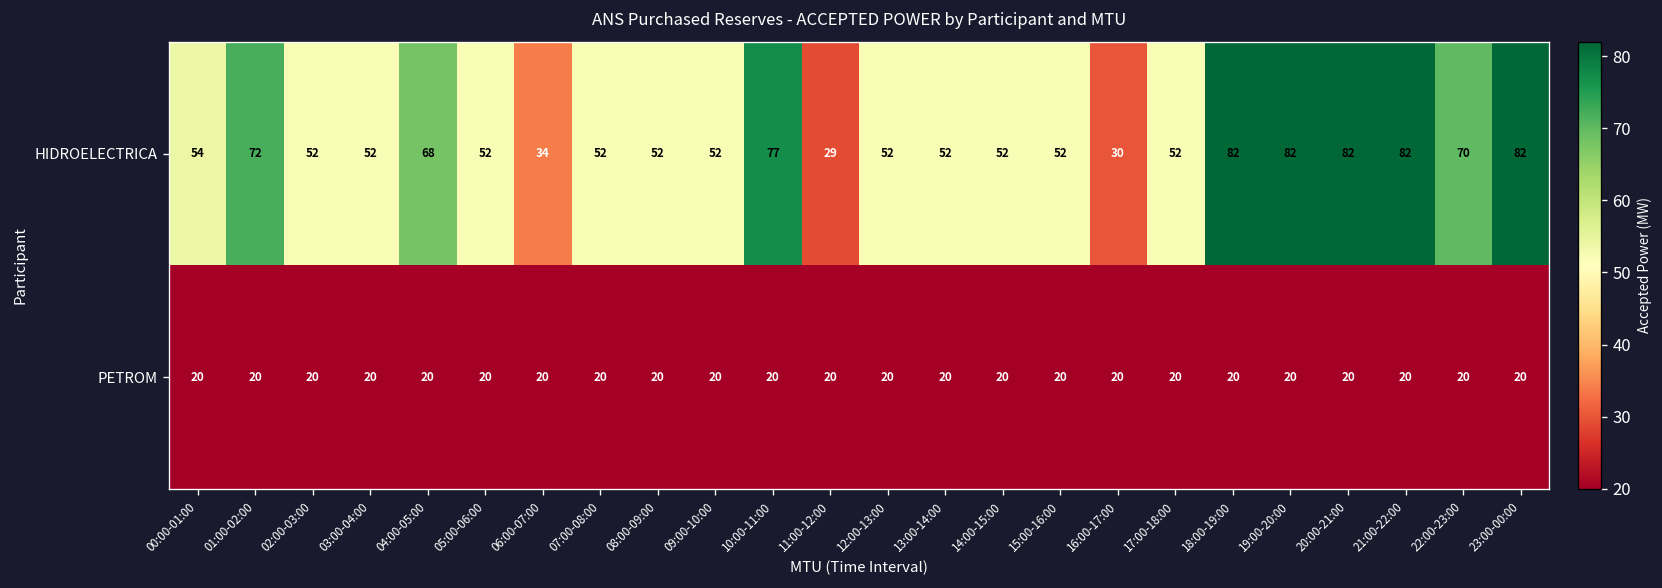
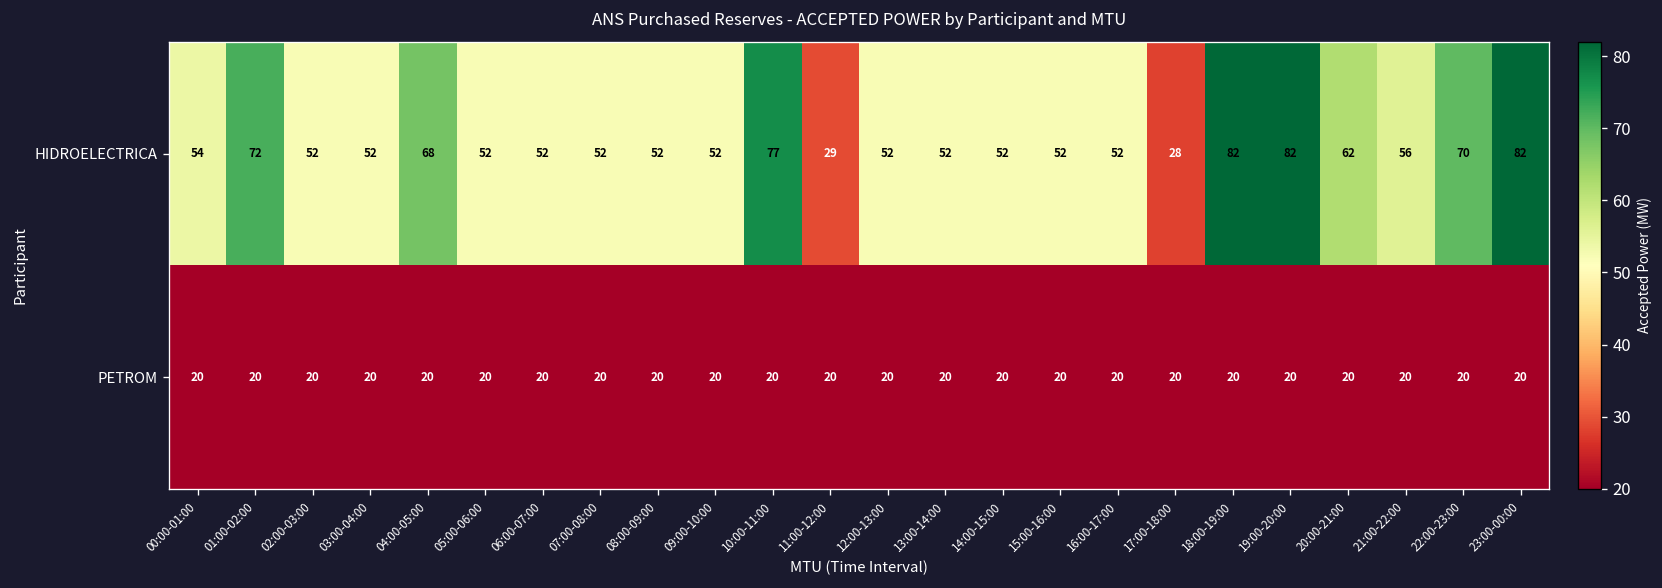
  {
    "HIDROELECTRICA": {
      "00:00-01:00": 54,
      "01:00-02:00": 72,
      "02:00-03:00": 52,
      "03:00-04:00": 52,
      "04:00-05:00": 68,
      "05:00-06:00": 52,
-     "06:00-07:00": 34,
+     "06:00-07:00": 52,
      "07:00-08:00": 52,
      "08:00-09:00": 52,
      "09:00-10:00": 52,
      "10:00-11:00": 77,
      "11:00-12:00": 29,
      "12:00-13:00": 52,
      "13:00-14:00": 52,
      "14:00-15:00": 52,
      "15:00-16:00": 52,
-     "16:00-17:00": 30,
-     "17:00-18:00": 52,
+     "16:00-17:00": 52,
+     "17:00-18:00": 28,
      "18:00-19:00": 82,
      "19:00-20:00": 82,
-     "20:00-21:00": 82,
-     "21:00-22:00": 82,
+     "20:00-21:00": 62,
+     "21:00-22:00": 56,
      "22:00-23:00": 70,
      "23:00-00:00": 82
    },
    "PETROM": {
      "00:00-01:00": 20,
      "01:00-02:00": 20,
      "02:00-03:00": 20,
      "03:00-04:00": 20,
      "04:00-05:00": 20,
      "05:00-06:00": 20,
      "06:00-07:00": 20,
      "07:00-08:00": 20,
      "08:00-09:00": 20,
      "09:00-10:00": 20,
      "10:00-11:00": 20,
      "11:00-12:00": 20,
      "12:00-13:00": 20,
      "13:00-14:00": 20,
      "14:00-15:00": 20,
      "15:00-16:00": 20,
      "16:00-17:00": 20,
      "17:00-18:00": 20,
      "18:00-19:00": 20,
      "19:00-20:00": 20,
      "20:00-21:00": 20,
      "21:00-22:00": 20,
      "22:00-23:00": 20,
      "23:00-00:00": 20
    }
  }
